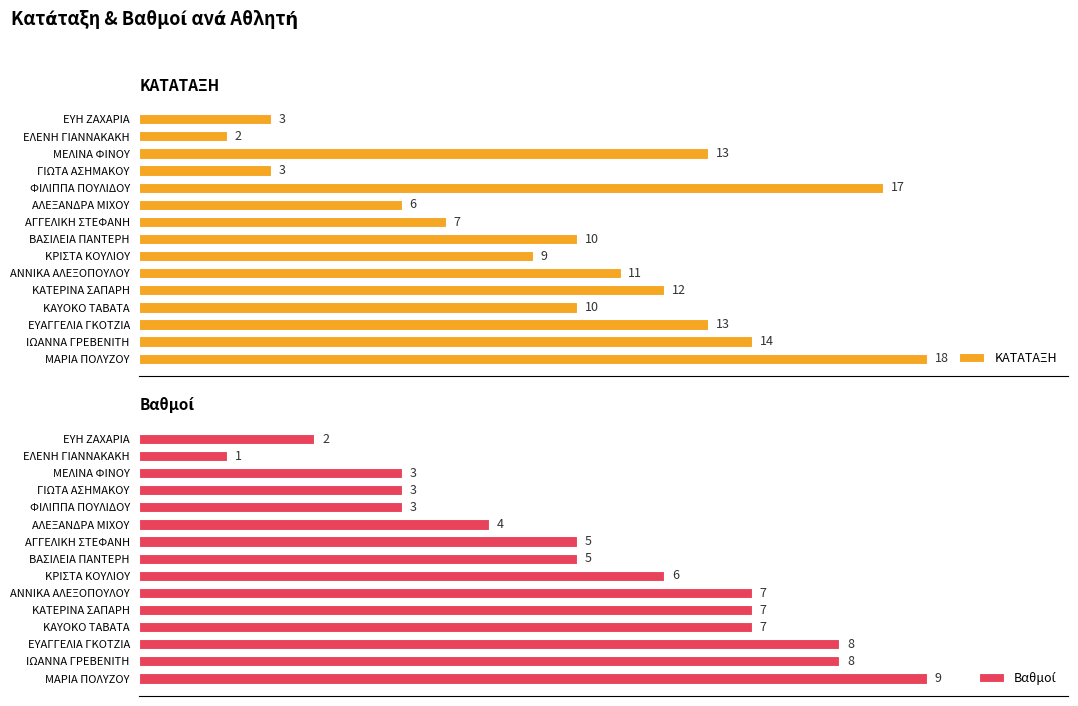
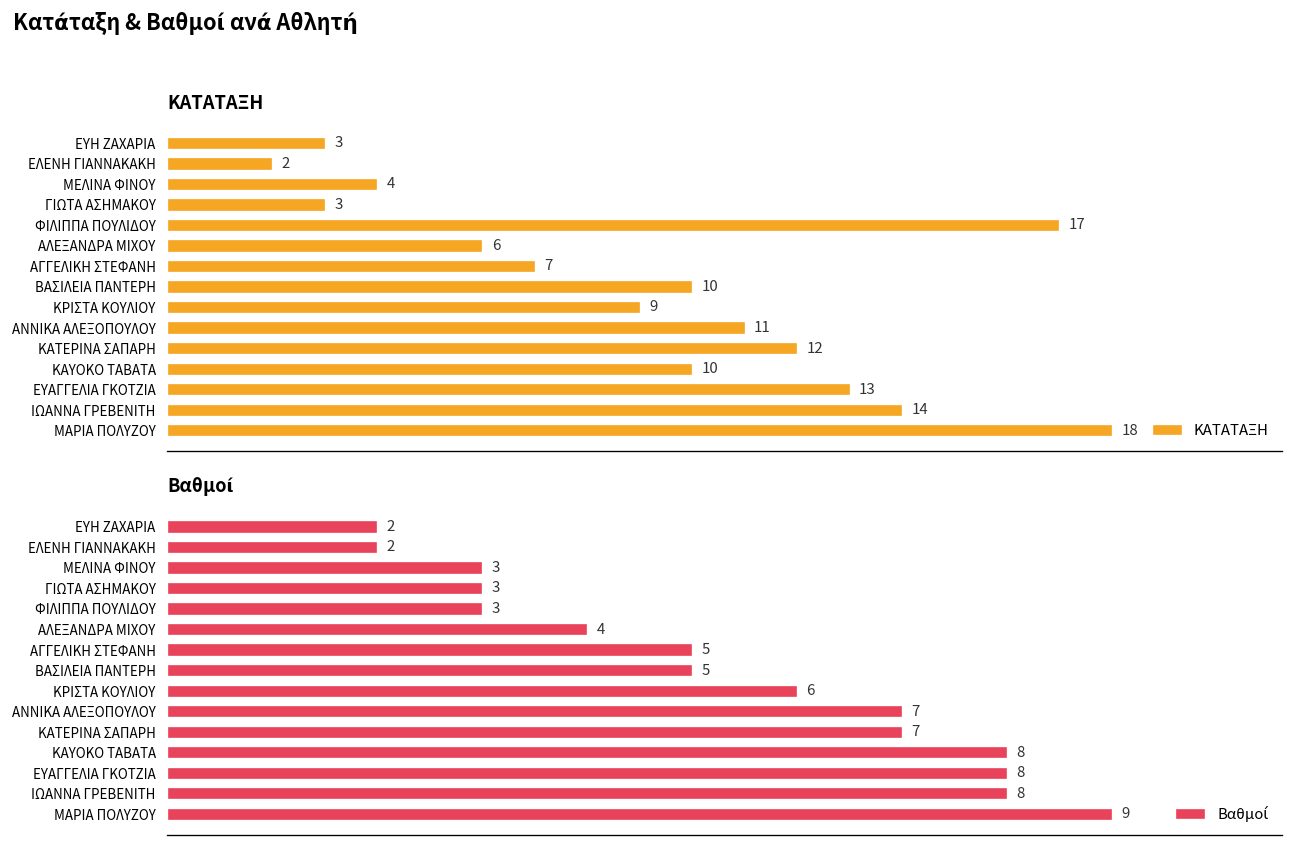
  {
    "ΚΑΤΑΤΑΞΗ": {
      "ΕΥΗ ΖΑΧΑΡΙΑ": 3,
      "ΕΛΕΝΗ ΓΙΑΝΝΑΚΑΚΗ": 2,
-     "ΜΕΛΙΝΑ ΦΙΝΟΥ": 13,
+     "ΜΕΛΙΝΑ ΦΙΝΟΥ": 4,
      "ΓΙΩΤΑ ΑΣΗΜΑΚΟΥ": 3,
      "ΦΙΛΙΠΠΑ ΠΟΥΛΙΔΟΥ": 17,
      "ΑΛΕΞΑΝΔΡΑ ΜΙΧΟΥ": 6,
      "ΑΓΓΕΛΙΚΗ ΣΤΕΦΑΝΗ": 7,
      "ΒΑΣΙΛΕΙΑ ΠΑΝΤΕΡΗ": 10,
      "ΚΡΙΣΤΑ ΚΟΥΛΙΟΥ": 9,
      "ΑΝΝΙΚΑ ΑΛΕΞΟΠΟΥΛΟΥ": 11,
      "ΚΑΤΕΡΙΝΑ ΣΑΠΑΡΗ": 12,
      "KAYOKO TABATA": 10,
      "ΕΥΑΓΓΕΛΙΑ ΓΚΟΤΖΙΑ": 13,
      "ΙΩΑΝΝΑ ΓΡΕΒΕΝΙΤΗ": 14,
      "ΜΑΡΙΑ ΠΟΛΥΖΟΥ": 18
    },
    "Βαθμοί": {
      "ΕΥΗ ΖΑΧΑΡΙΑ": 2,
-     "ΕΛΕΝΗ ΓΙΑΝΝΑΚΑΚΗ": 1,
+     "ΕΛΕΝΗ ΓΙΑΝΝΑΚΑΚΗ": 2,
      "ΜΕΛΙΝΑ ΦΙΝΟΥ": 3,
      "ΓΙΩΤΑ ΑΣΗΜΑΚΟΥ": 3,
      "ΦΙΛΙΠΠΑ ΠΟΥΛΙΔΟΥ": 3,
      "ΑΛΕΞΑΝΔΡΑ ΜΙΧΟΥ": 4,
      "ΑΓΓΕΛΙΚΗ ΣΤΕΦΑΝΗ": 5,
      "ΒΑΣΙΛΕΙΑ ΠΑΝΤΕΡΗ": 5,
      "ΚΡΙΣΤΑ ΚΟΥΛΙΟΥ": 6,
      "ΑΝΝΙΚΑ ΑΛΕΞΟΠΟΥΛΟΥ": 7,
      "ΚΑΤΕΡΙΝΑ ΣΑΠΑΡΗ": 7,
-     "KAYOKO TABATA": 7,
+     "KAYOKO TABATA": 8,
      "ΕΥΑΓΓΕΛΙΑ ΓΚΟΤΖΙΑ": 8,
      "ΙΩΑΝΝΑ ΓΡΕΒΕΝΙΤΗ": 8,
      "ΜΑΡΙΑ ΠΟΛΥΖΟΥ": 9
    }
  }
